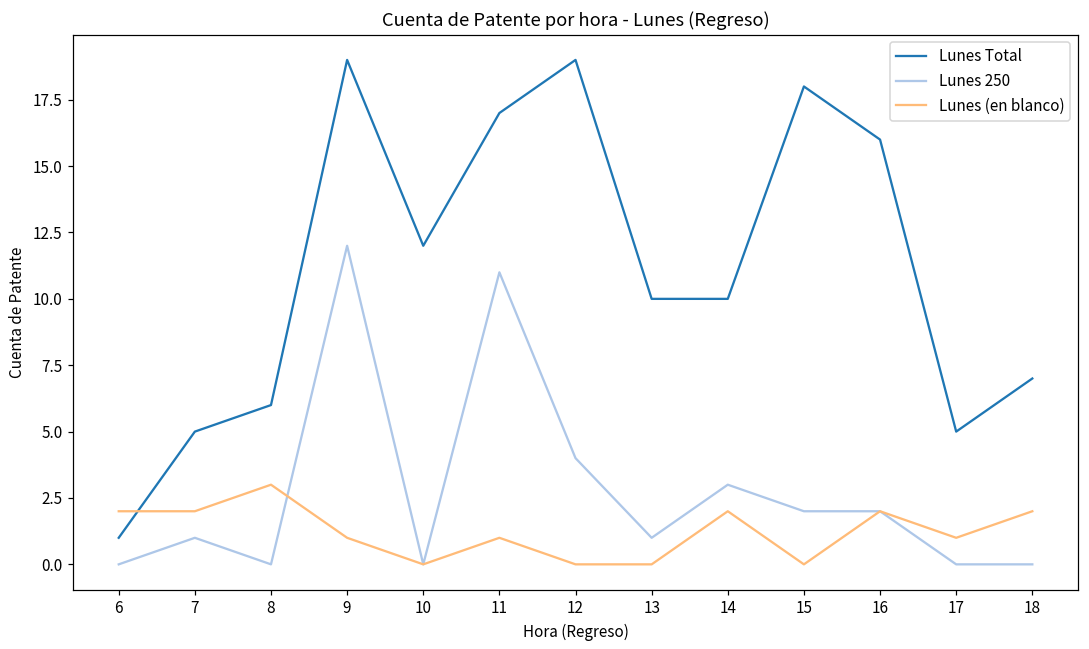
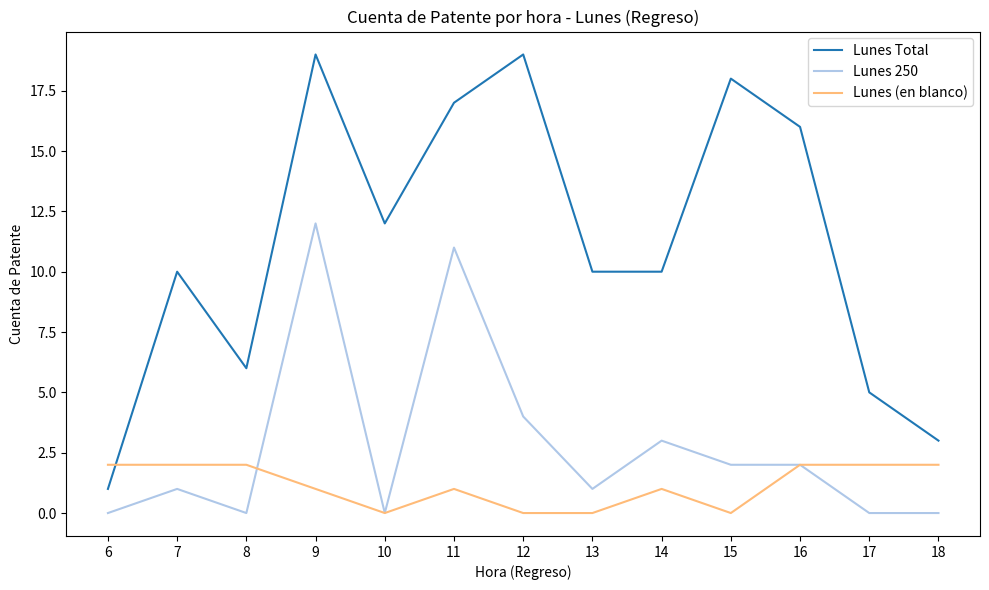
  {
    "Lunes Total": {
      "6": 1,
-     "7": 5,
+     "7": 10,
      "8": 6,
      "9": 19,
      "10": 12,
      "11": 17,
      "12": 19,
      "13": 10,
      "14": 10,
      "15": 18,
      "16": 16,
      "17": 5,
-     "18": 7
+     "18": 3
    },
    "Lunes 250": {
      "6": 0,
      "7": 1,
      "8": 0,
      "9": 12,
      "11": 11,
      "12": 4,
      "13": 1,
      "14": 3,
      "15": 2,
      "17": 0,
      "18": 0
    },
    "Lunes (en blanco)": {
      "6": 2,
      "7": 2,
-     "8": 3,
+     "8": 2,
      "9": 1,
      "11": 1,
      "12": 0,
      "13": 0,
-     "14": 2,
+     "14": 1,
      "15": 0,
-     "17": 1,
+     "17": 2,
      "18": 2
    }
  }
